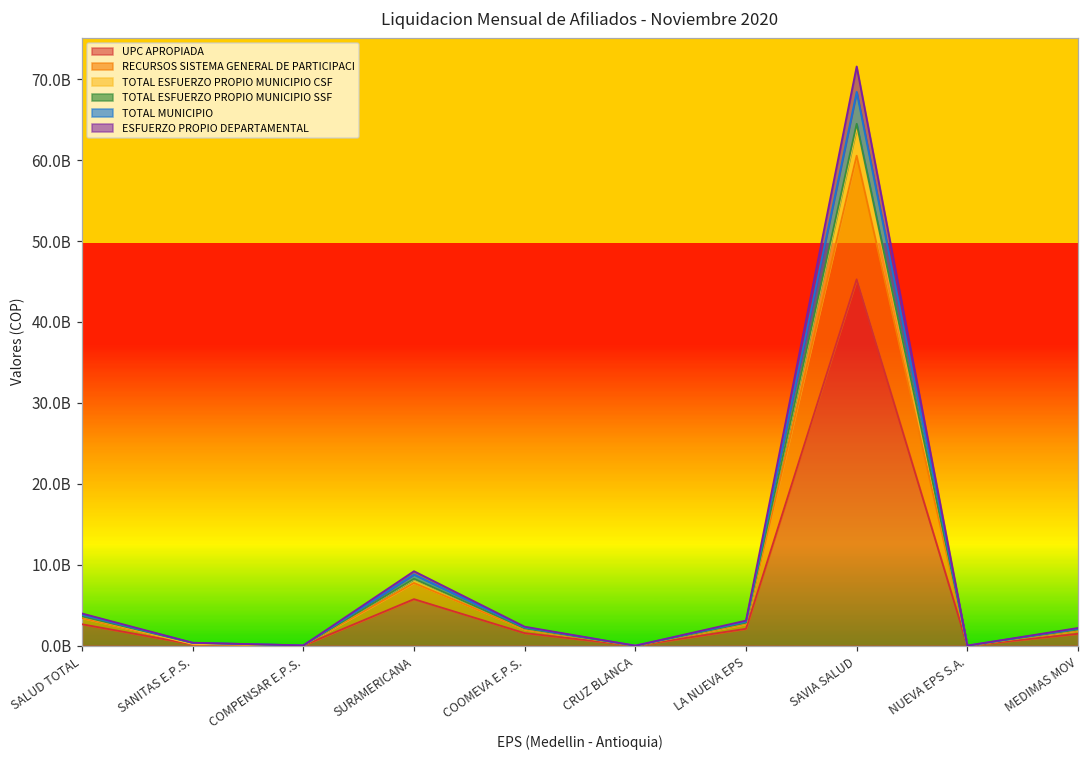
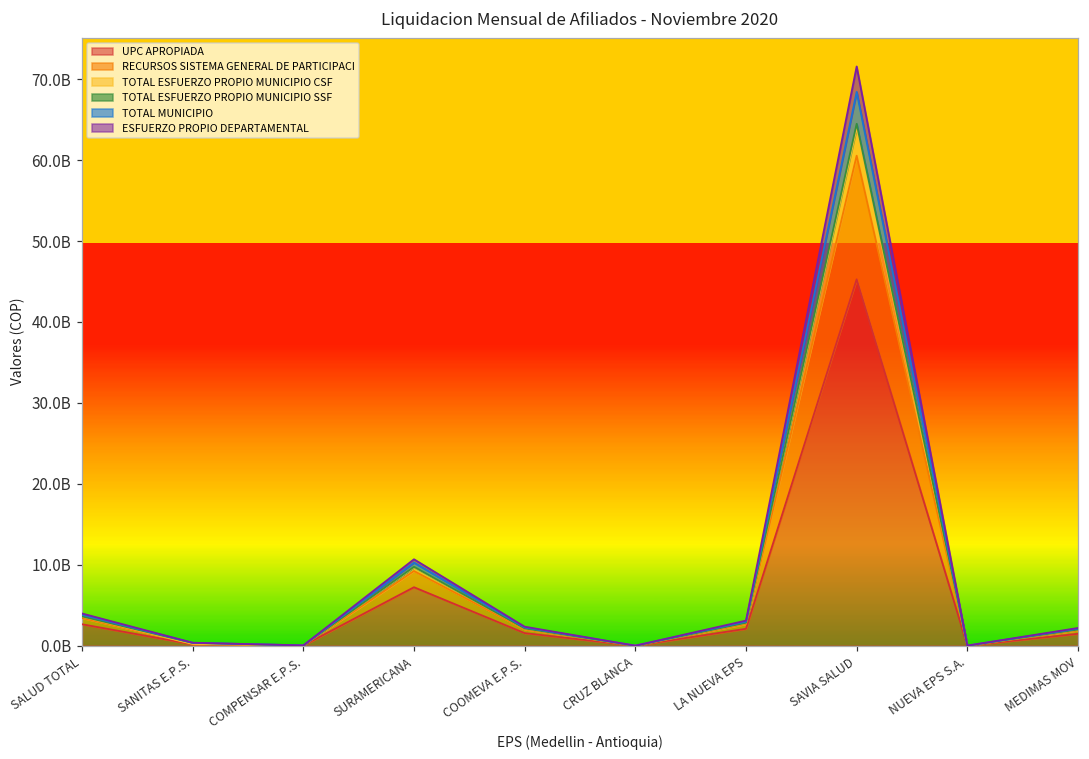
  {
    "UPC APROPIADA": {
      "SALUD TOTAL": 3000000000,
-     "SURAMERICANA": 6000000000,
+     "SURAMERICANA": 7000000000,
      "COOMEVA E.P.S.": 2000000000,
      "LA NUEVA EPS": 2000000000,
      "SAVIA SALUD": 45000000000,
      "MEDIMAS MOV": 1000000000
    },
    "RECURSOS SISTEMA GENERAL DE PARTICIPACI": {
      "SURAMERICANA": 2000000000,
      "SAVIA SALUD": 15000000000
    },
    "TOTAL ESFUERZO PROPIO MUNICIPIO CSF": {
      "SAVIA SALUD": 3000000000
    },
    "TOTAL ESFUERZO PROPIO MUNICIPIO SSF": {
      "SAVIA SALUD": 0
    },
    "TOTAL MUNICIPIO": {
      "SURAMERICANA": 1000000000,
      "SAVIA SALUD": 4000000000
    },
    "ESFUERZO PROPIO DEPARTAMENTAL": {
      "SURAMERICANA": 0,
      "SAVIA SALUD": 3000000000
    }
  }
